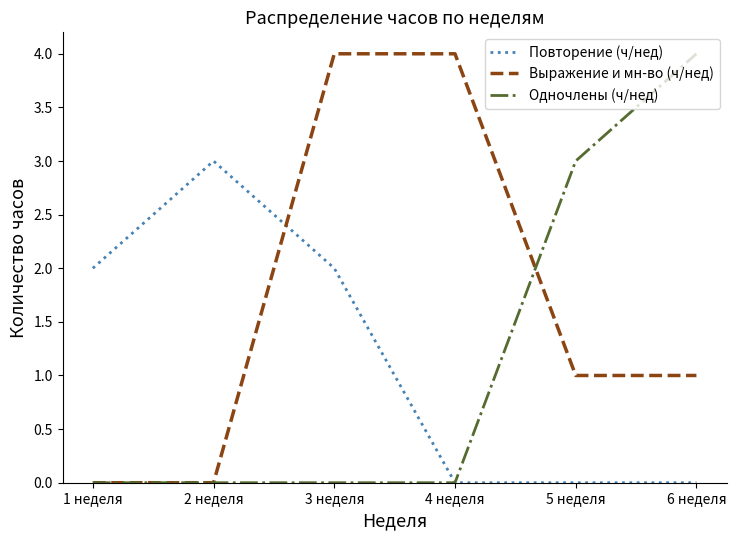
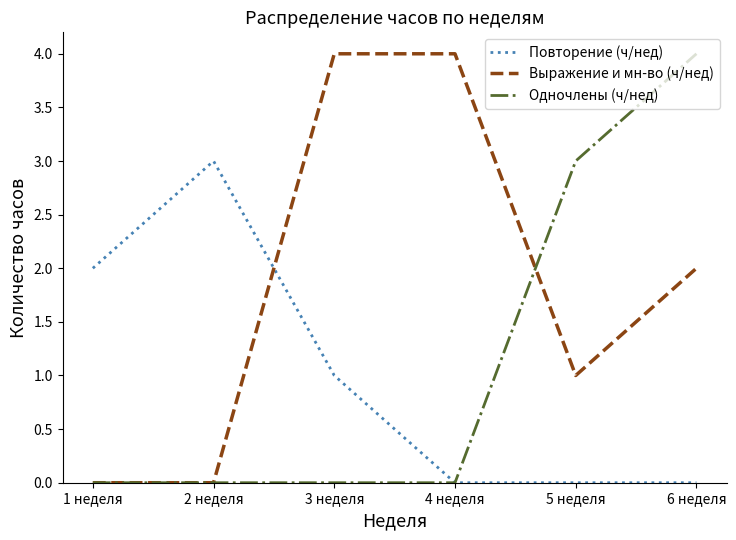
  {
    "Повторение (ч/нед)": {
      "1 неделя": 2,
      "2 неделя": 3,
-     "3 неделя": 2,
+     "3 неделя": 1,
      "5 неделя": 0,
      "6 неделя": 0
    },
    "Выражение и мн-во (ч/нед)": {
      "3 неделя": 4,
      "4 неделя": 4,
      "5 неделя": 1,
-     "6 неделя": 1
+     "6 неделя": 2
    },
    "Одночлены (ч/нед)": {
      "3 неделя": 0,
      "5 неделя": 3
    }
  }
